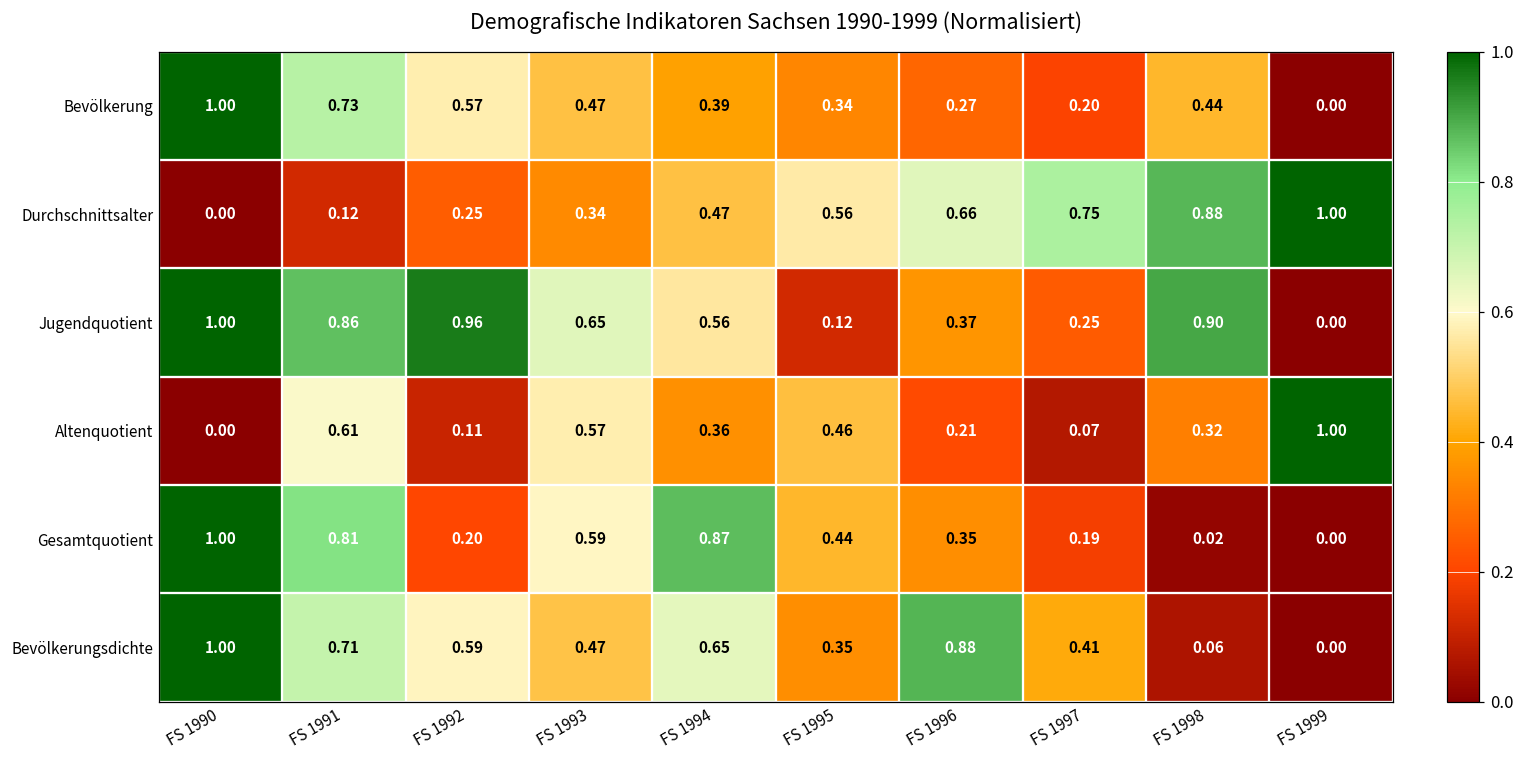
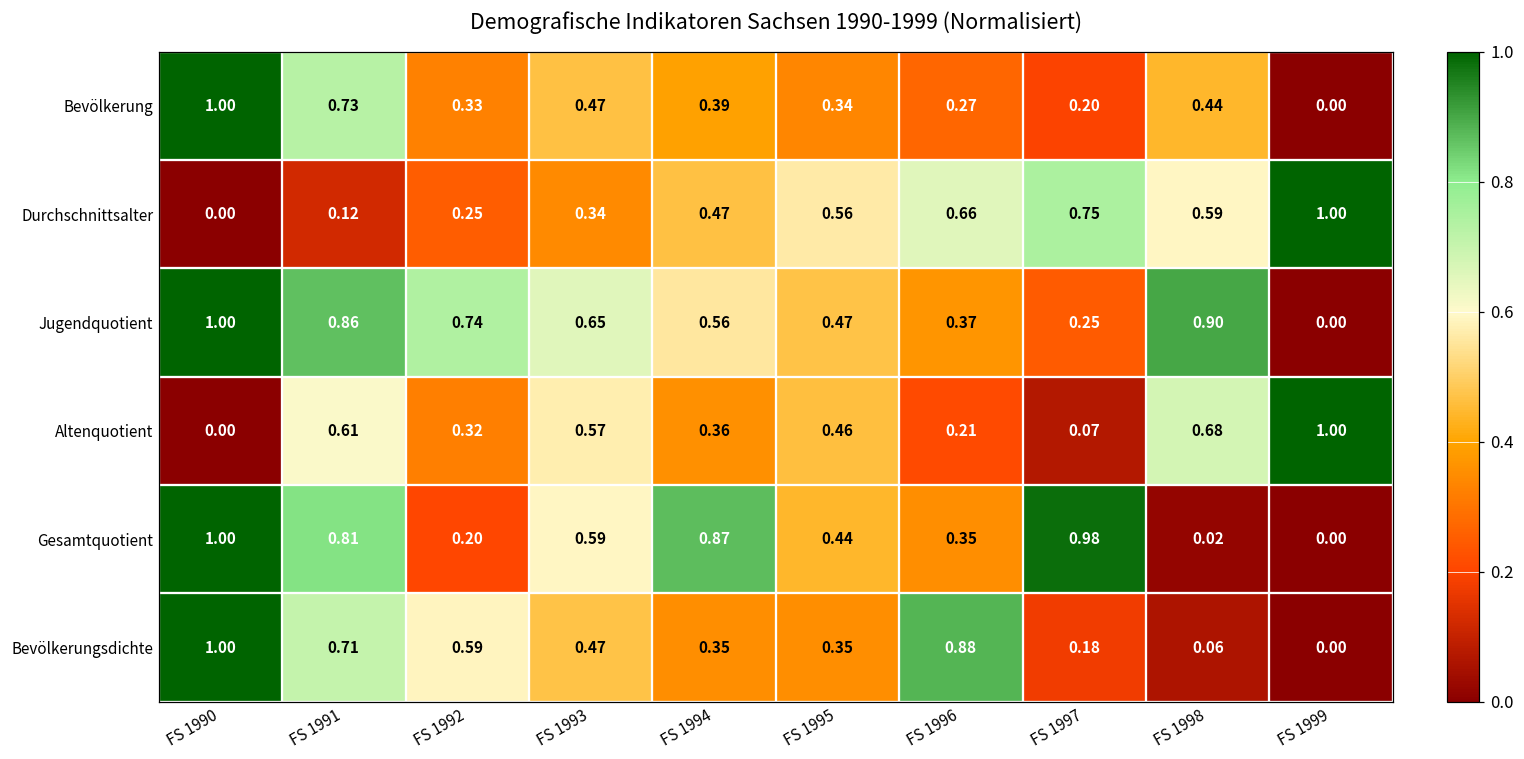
  {
    "Bevölkerung": {
      "FS 1990": 1.00,
      "FS 1991": 0.73,
-     "FS 1992": 0.57,
+     "FS 1992": 0.33,
      "FS 1993": 0.47,
      "FS 1994": 0.39,
      "FS 1995": 0.34,
      "FS 1996": 0.27,
      "FS 1997": 0.20,
      "FS 1998": 0.44,
      "FS 1999": 0.00
    },
    "Durchschnittsalter": {
      "FS 1990": 0.00,
      "FS 1991": 0.12,
      "FS 1992": 0.25,
      "FS 1993": 0.34,
      "FS 1994": 0.47,
      "FS 1995": 0.56,
      "FS 1996": 0.66,
      "FS 1997": 0.75,
-     "FS 1998": 0.88,
+     "FS 1998": 0.59,
      "FS 1999": 1.00
    },
    "Jugendquotient": {
      "FS 1990": 1.00,
      "FS 1991": 0.86,
-     "FS 1992": 0.96,
+     "FS 1992": 0.74,
      "FS 1993": 0.65,
      "FS 1994": 0.56,
-     "FS 1995": 0.12,
+     "FS 1995": 0.47,
      "FS 1996": 0.37,
      "FS 1997": 0.25,
      "FS 1998": 0.90,
      "FS 1999": 0.00
    },
    "Altenquotient": {
      "FS 1990": 0.00,
      "FS 1991": 0.61,
-     "FS 1992": 0.11,
+     "FS 1992": 0.32,
      "FS 1993": 0.57,
      "FS 1994": 0.36,
      "FS 1995": 0.46,
      "FS 1996": 0.21,
      "FS 1997": 0.07,
-     "FS 1998": 0.32,
+     "FS 1998": 0.68,
      "FS 1999": 1.00
    },
    "Gesamtquotient": {
      "FS 1990": 1.00,
      "FS 1991": 0.81,
      "FS 1992": 0.20,
      "FS 1993": 0.59,
      "FS 1994": 0.87,
      "FS 1995": 0.44,
      "FS 1996": 0.35,
-     "FS 1997": 0.19,
+     "FS 1997": 0.98,
      "FS 1998": 0.02,
      "FS 1999": 0.00
    },
    "Bevölkerungsdichte": {
      "FS 1990": 1.00,
      "FS 1991": 0.71,
      "FS 1992": 0.59,
      "FS 1993": 0.47,
-     "FS 1994": 0.65,
+     "FS 1994": 0.35,
      "FS 1995": 0.35,
      "FS 1996": 0.88,
-     "FS 1997": 0.41,
+     "FS 1997": 0.18,
      "FS 1998": 0.06,
      "FS 1999": 0.00
    }
  }
